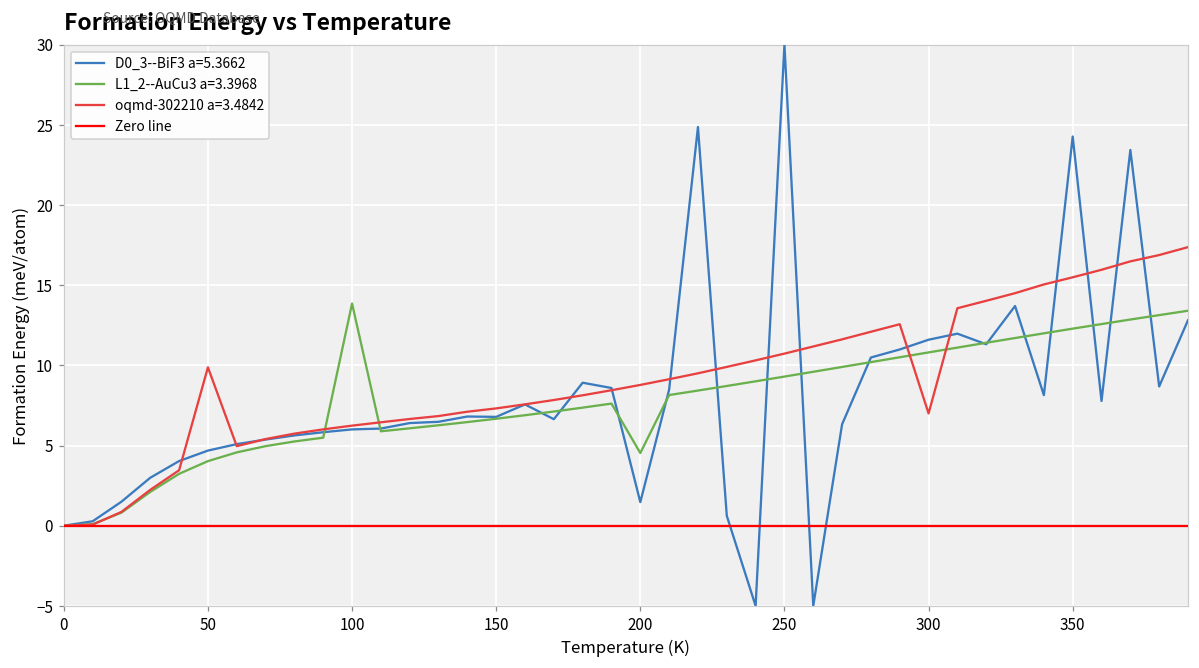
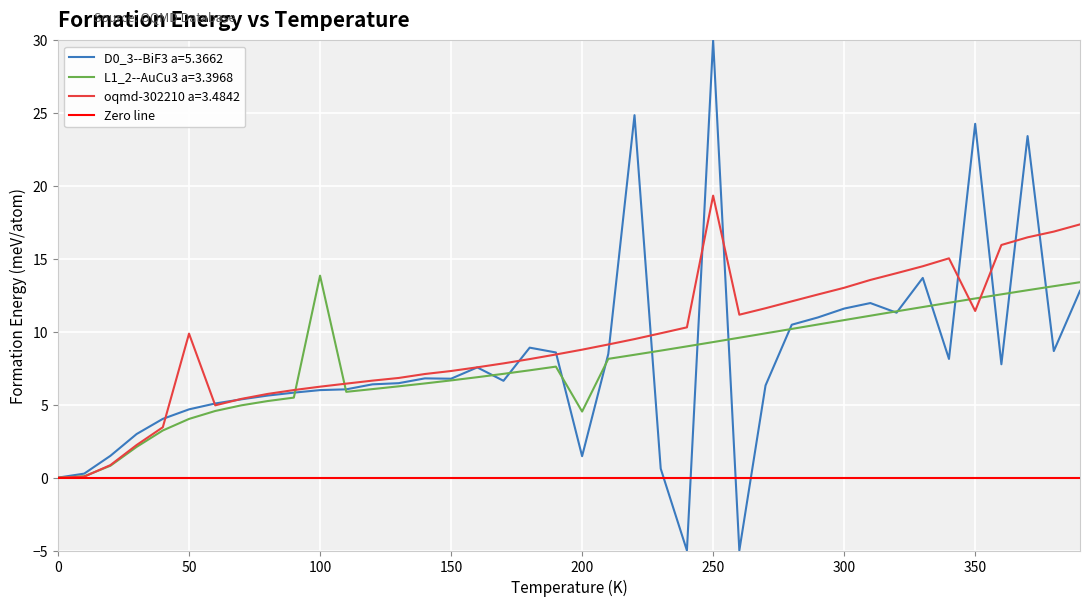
  {
    "D0_3--BiF3 a=5.3662": {
      "50": 4.7,
      "100": 6.0,
      "200": 1.5,
      "250": 30.0,
      "300": 11.6,
      "350": 24.3
    },
    "L1_2--AuCu3 a=3.3968": {
      "50": 4.0,
      "100": 13.9,
      "200": 4.5,
      "250": 9.3,
      "300": 10.8,
      "350": 12.3
    },
    "oqmd-302210 a=3.4842": {
      "50": 9.9,
      "100": 6.2,
      "150": 7.3,
      "200": 8.8,
-     "250": 10.7,
-     "300": 7.0,
-     "350": 15.5
+     "250": 19.3,
+     "300": 13.0,
+     "350": 11.4
    }
  }
